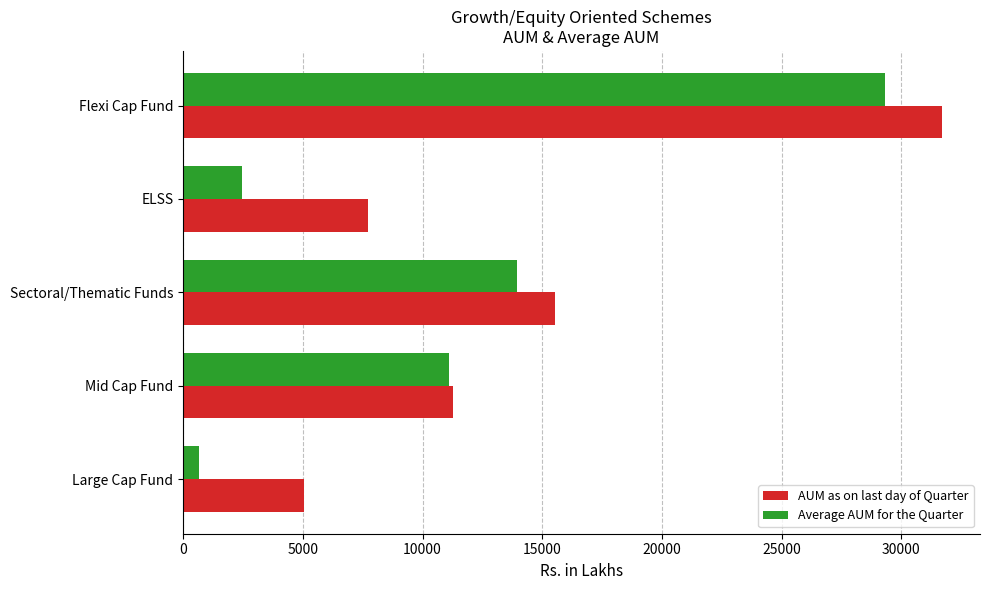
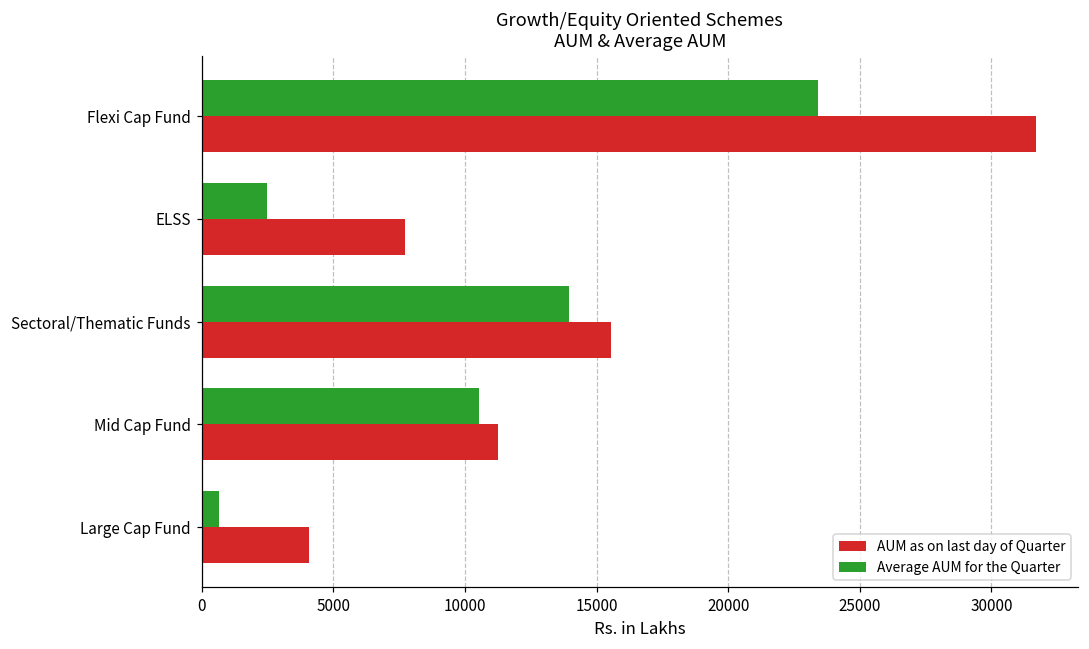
  {
    "AUM as on last day of Quarter": {
      "Flexi Cap Fund": 31700,
      "ELSS": 7700,
      "Sectoral/Thematic Funds": 15500,
      "Mid Cap Fund": 11300,
-     "Large Cap Fund": 5000
+     "Large Cap Fund": 4100
    },
    "Average AUM for the Quarter": {
-     "Flexi Cap Fund": 29300,
+     "Flexi Cap Fund": 23400,
      "ELSS": 2500,
      "Sectoral/Thematic Funds": 13900,
-     "Mid Cap Fund": 11100,
+     "Mid Cap Fund": 10500,
      "Large Cap Fund": 700
    }
  }
